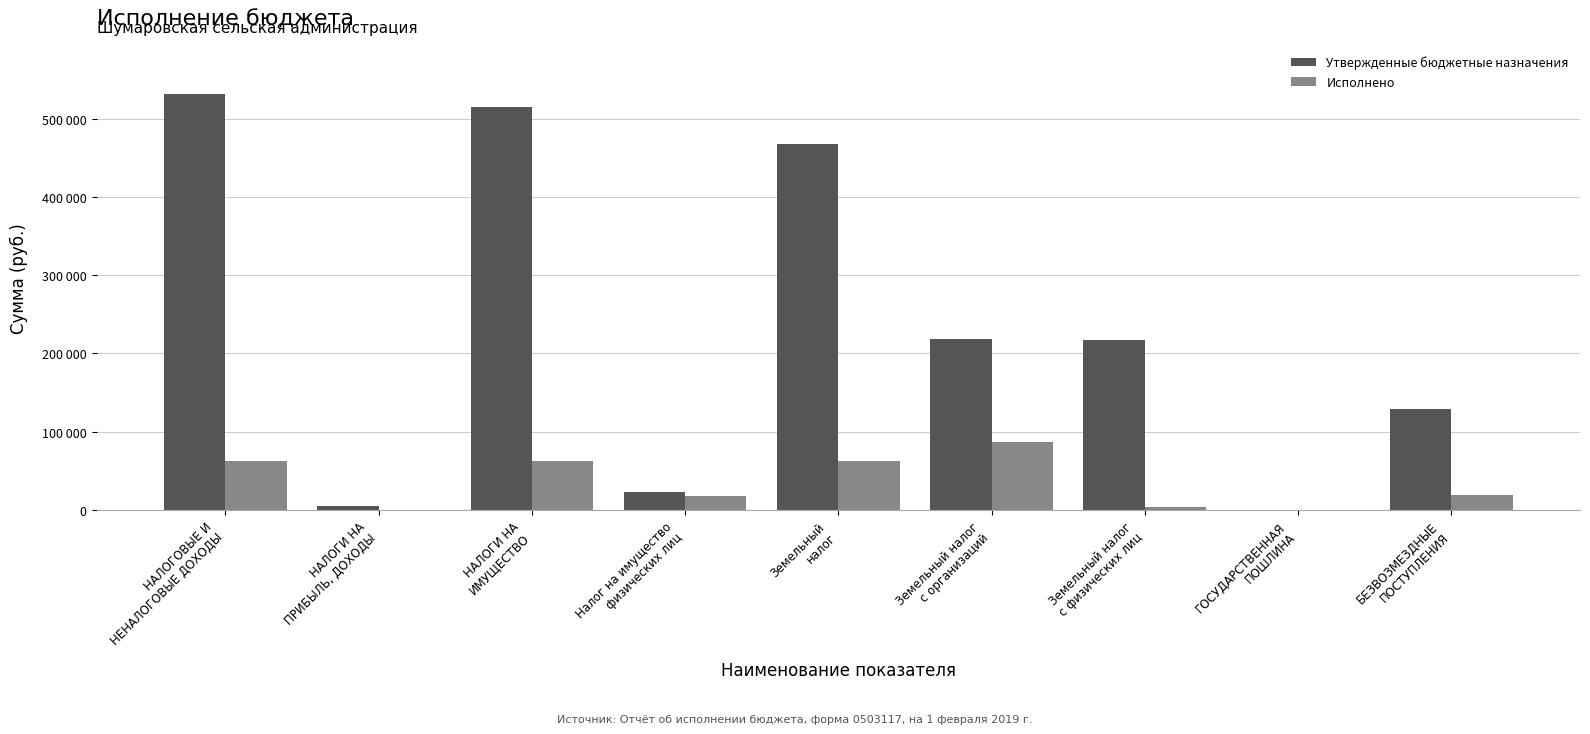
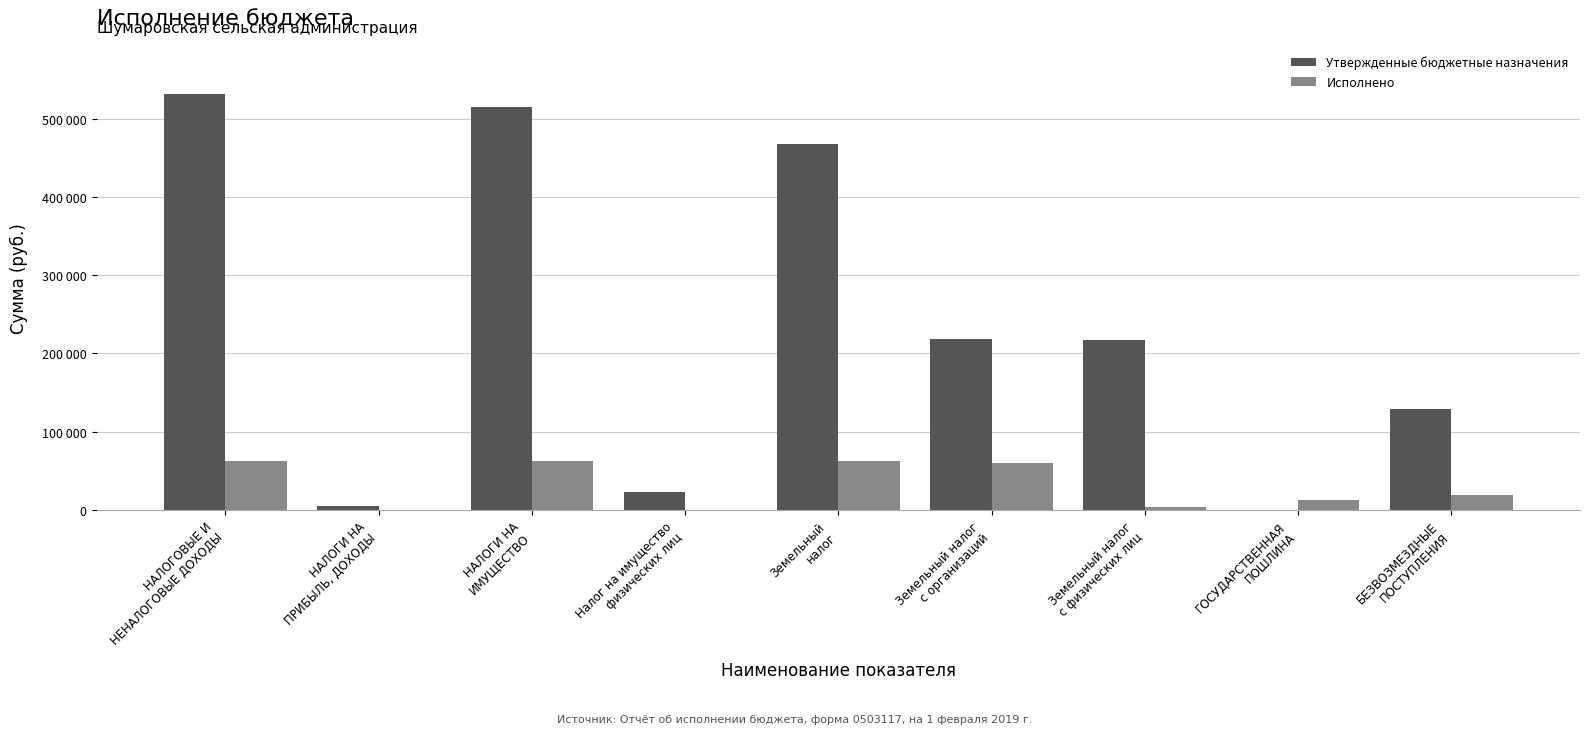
  {
    "Утвержденные бюджетные назначения": {
      "НАЛОГОВЫЕ И НЕНАЛОГОВЫЕ ДОХОДЫ": 530000,
      "НАЛОГИ НА ПРИБЫЛЬ, ДОХОДЫ": 10000,
      "НАЛОГИ НА ИМУЩЕСТВО": 510000,
      "Налог на имущество физических лиц": 20000,
      "Земельный налог": 470000,
      "Земельный налог с организаций": 220000,
      "Земельный налог с физических лиц": 220000,
      "БЕЗВОЗМЕЗДНЫЕ ПОСТУПЛЕНИЯ": 130000
    },
    "Исполнено": {
      "НАЛОГОВЫЕ И НЕНАЛОГОВЫЕ ДОХОДЫ": 60000,
      "НАЛОГИ НА ИМУЩЕСТВО": 60000,
-     "Налог на имущество физических лиц": 20000,
+     "Налог на имущество физических лиц": 0,
      "Земельный налог": 60000,
-     "Земельный налог с организаций": 90000,
+     "Земельный налог с организаций": 60000,
      "Земельный налог с физических лиц": 0,
-     "ГОСУДАРСТВЕННАЯ ПОШЛИНА": 0,
+     "ГОСУДАРСТВЕННАЯ ПОШЛИНА": 10000,
      "БЕЗВОЗМЕЗДНЫЕ ПОСТУПЛЕНИЯ": 20000
    }
  }
